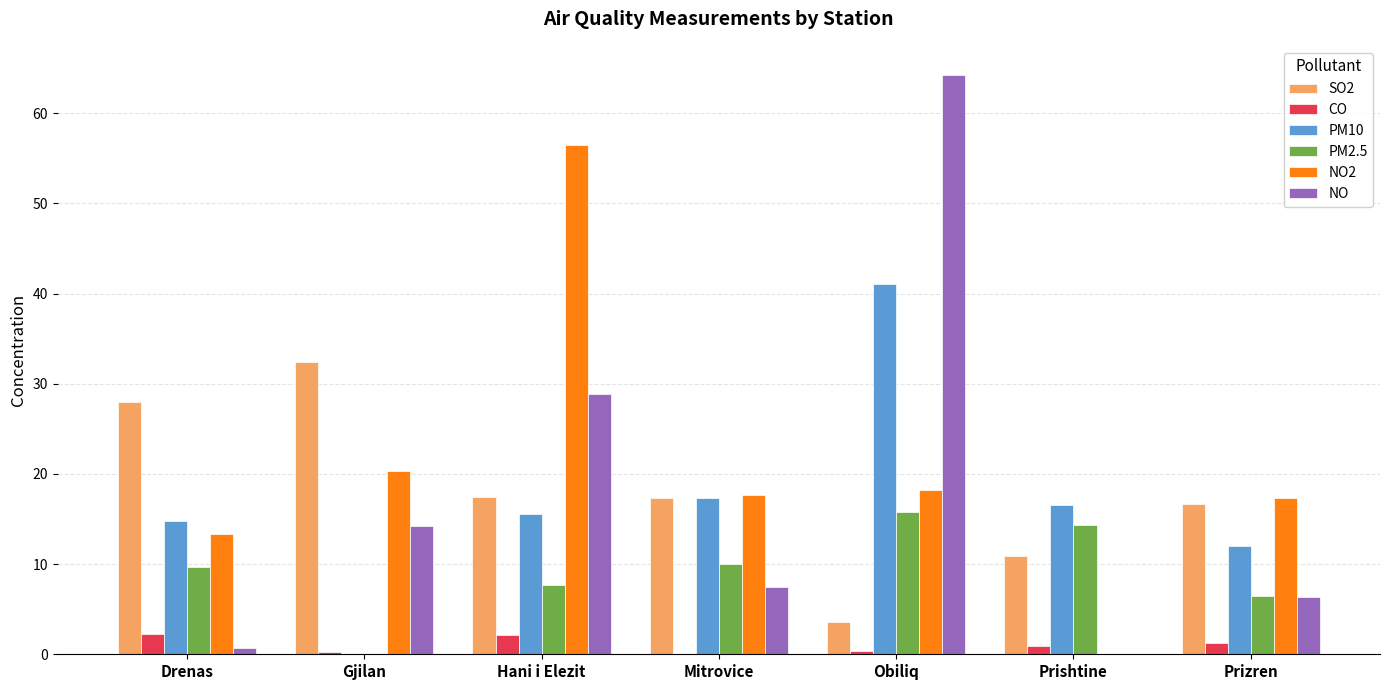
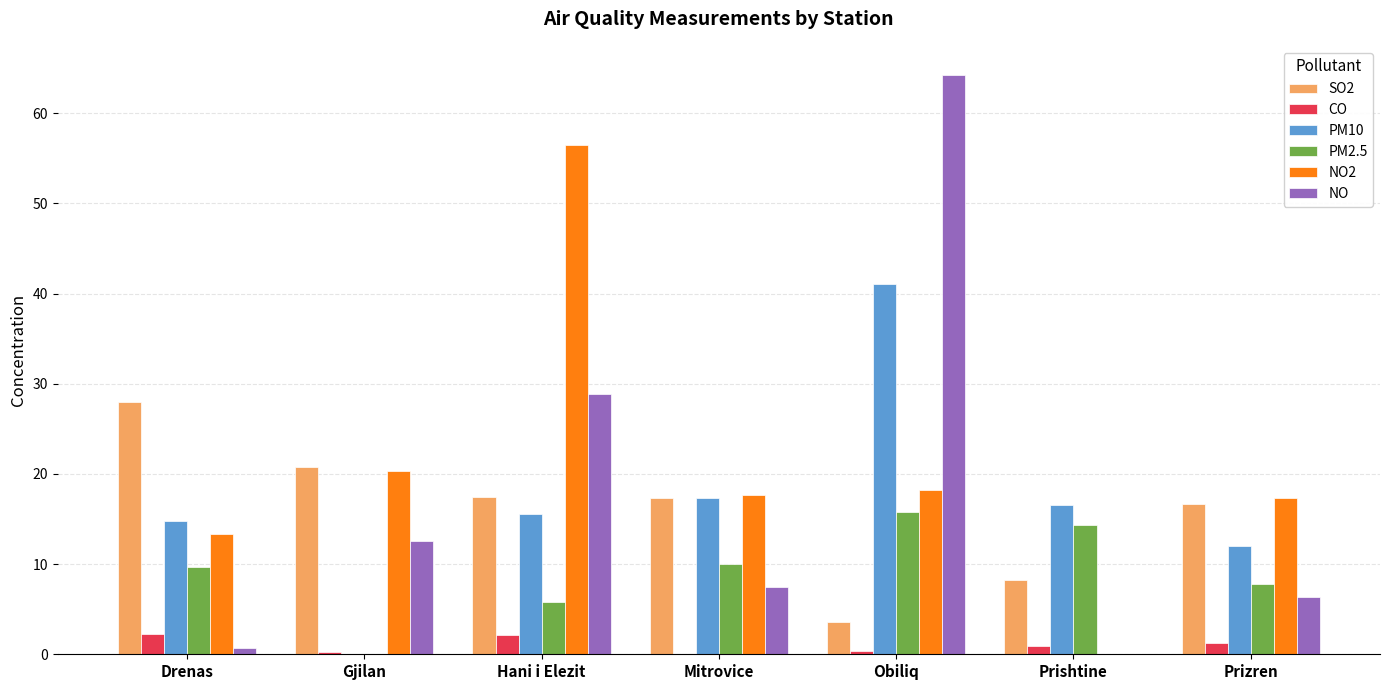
  {
    "SO2": {
      "Drenas": 28,
-     "Gjilan": 32,
+     "Gjilan": 21,
      "Hani i Elezit": 17,
      "Mitrovice": 17,
      "Obiliq": 4,
-     "Prishtine": 11,
+     "Prishtine": 8,
      "Prizren": 17
    },
    "CO": {
      "Drenas": 2,
      "Gjilan": 0,
      "Hani i Elezit": 2,
      "Obiliq": 0,
      "Prishtine": 1,
      "Prizren": 1
    },
    "PM10": {
      "Drenas": 15,
      "Gjilan": 0,
      "Hani i Elezit": 16,
      "Mitrovice": 17,
      "Obiliq": 41,
      "Prishtine": 17,
      "Prizren": 12
    },
    "PM2.5": {
      "Drenas": 10,
      "Gjilan": 0,
-     "Hani i Elezit": 8,
+     "Hani i Elezit": 6,
      "Mitrovice": 10,
      "Obiliq": 16,
      "Prishtine": 14,
-     "Prizren": 6
+     "Prizren": 8
    },
    "NO2": {
      "Drenas": 13,
      "Gjilan": 20,
      "Hani i Elezit": 57,
      "Mitrovice": 18,
      "Obiliq": 18,
      "Prishtine": 0,
      "Prizren": 17
    },
    "NO": {
      "Drenas": 1,
-     "Gjilan": 14,
+     "Gjilan": 13,
      "Hani i Elezit": 29,
      "Mitrovice": 7,
      "Obiliq": 64,
      "Prishtine": 0,
      "Prizren": 6
    }
  }
